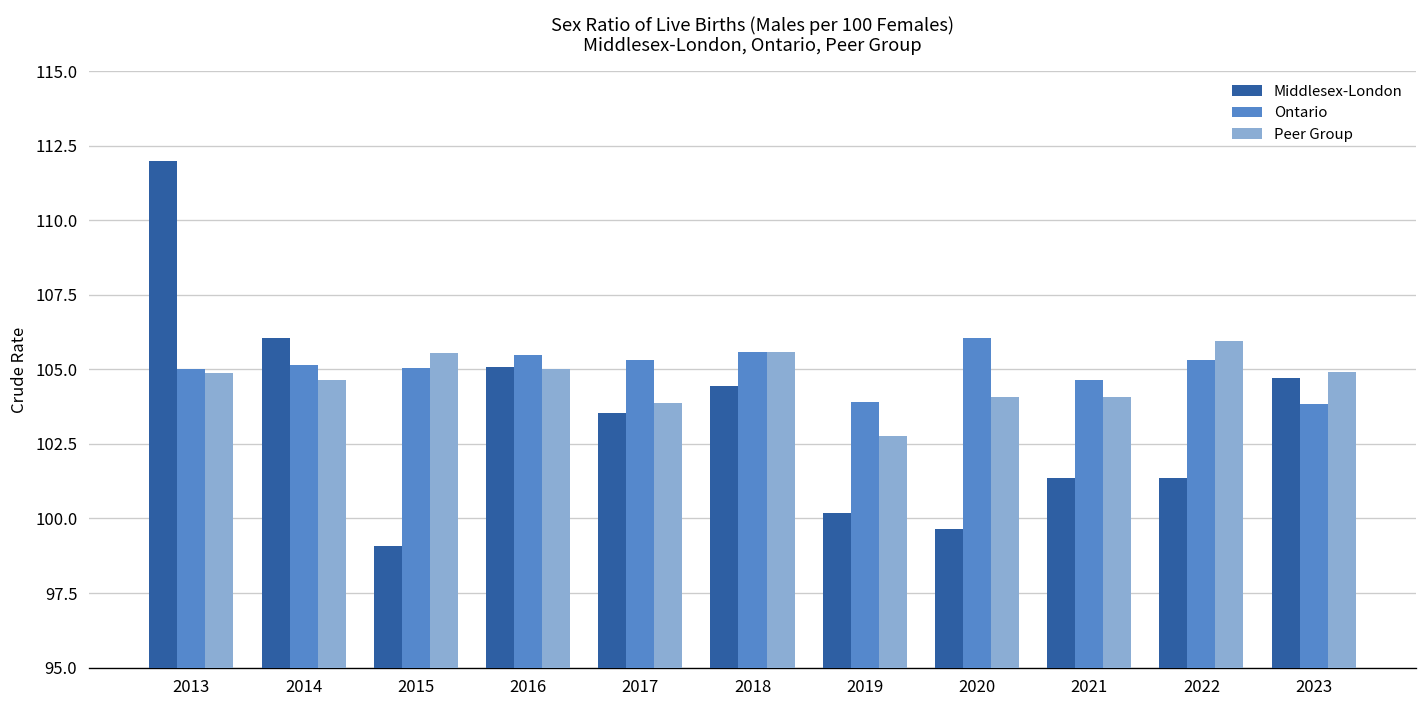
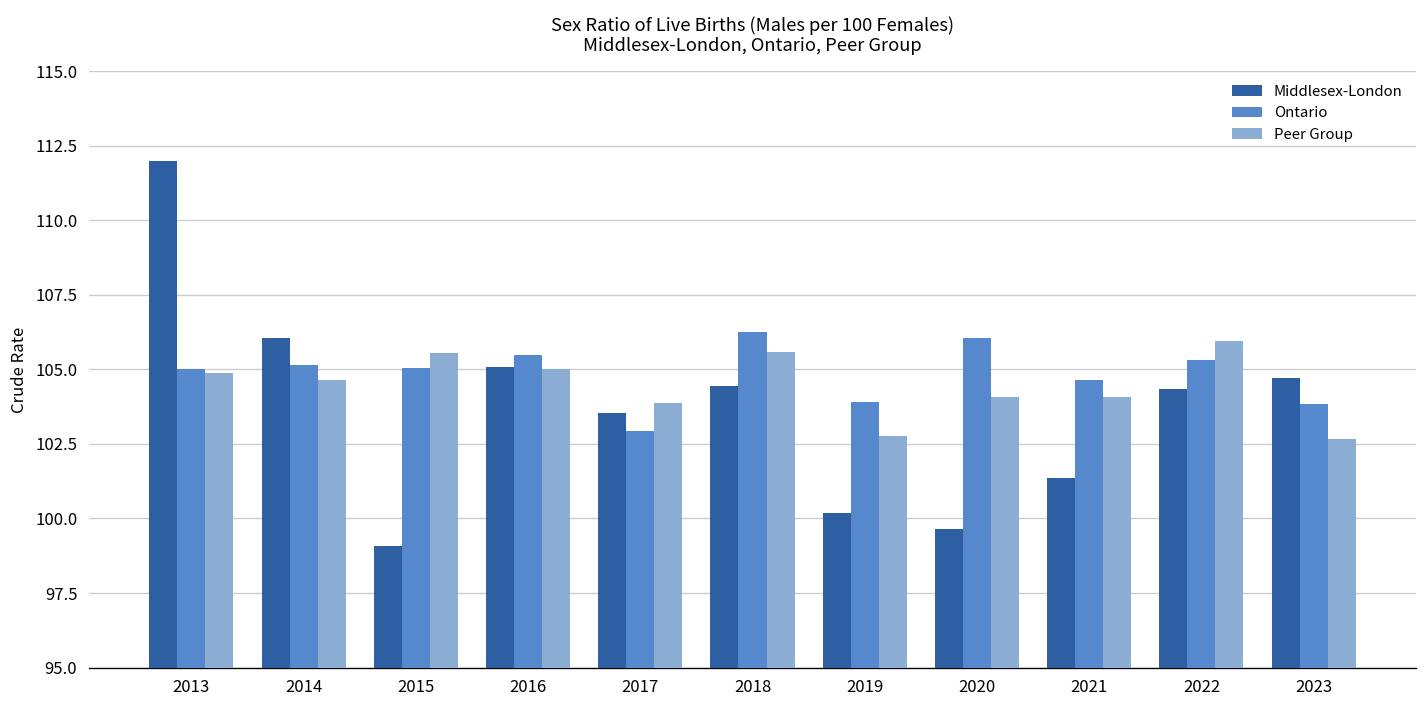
  {
    "Middlesex-London": {
      "2013": 112.0,
      "2014": 106.1,
      "2015": 99.1,
      "2016": 105.1,
      "2017": 103.5,
      "2018": 104.5,
      "2019": 100.2,
      "2020": 99.7,
      "2021": 101.4,
-     "2022": 101.4,
+     "2022": 104.4,
      "2023": 104.7
    },
    "Ontario": {
      "2013": 105.0,
      "2014": 105.1,
      "2015": 105.1,
      "2016": 105.5,
-     "2017": 105.3,
-     "2018": 105.6,
+     "2017": 102.9,
+     "2018": 106.2,
      "2019": 103.9,
      "2020": 106.1,
      "2021": 104.7,
      "2022": 105.3,
      "2023": 103.9
    },
    "Peer Group": {
      "2013": 104.9,
      "2014": 104.7,
      "2015": 105.6,
      "2016": 105.0,
      "2017": 103.9,
      "2018": 105.6,
      "2019": 102.8,
      "2020": 104.1,
      "2021": 104.1,
      "2022": 106.0,
-     "2023": 104.9
+     "2023": 102.7
    }
  }
